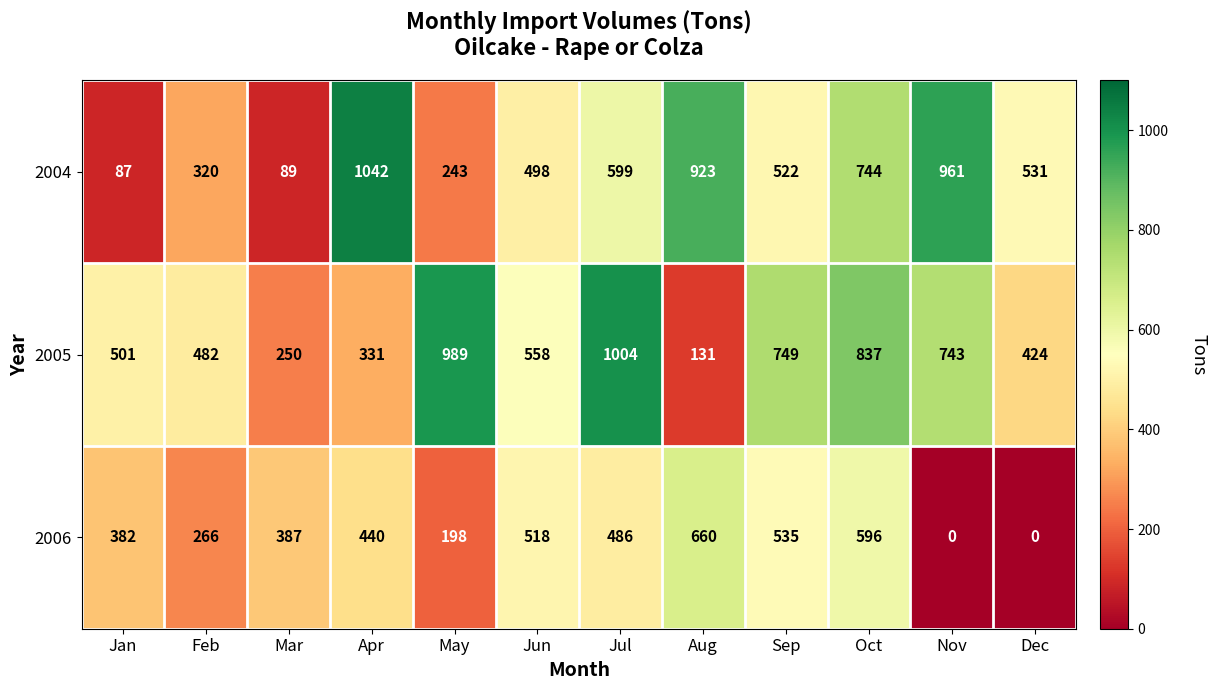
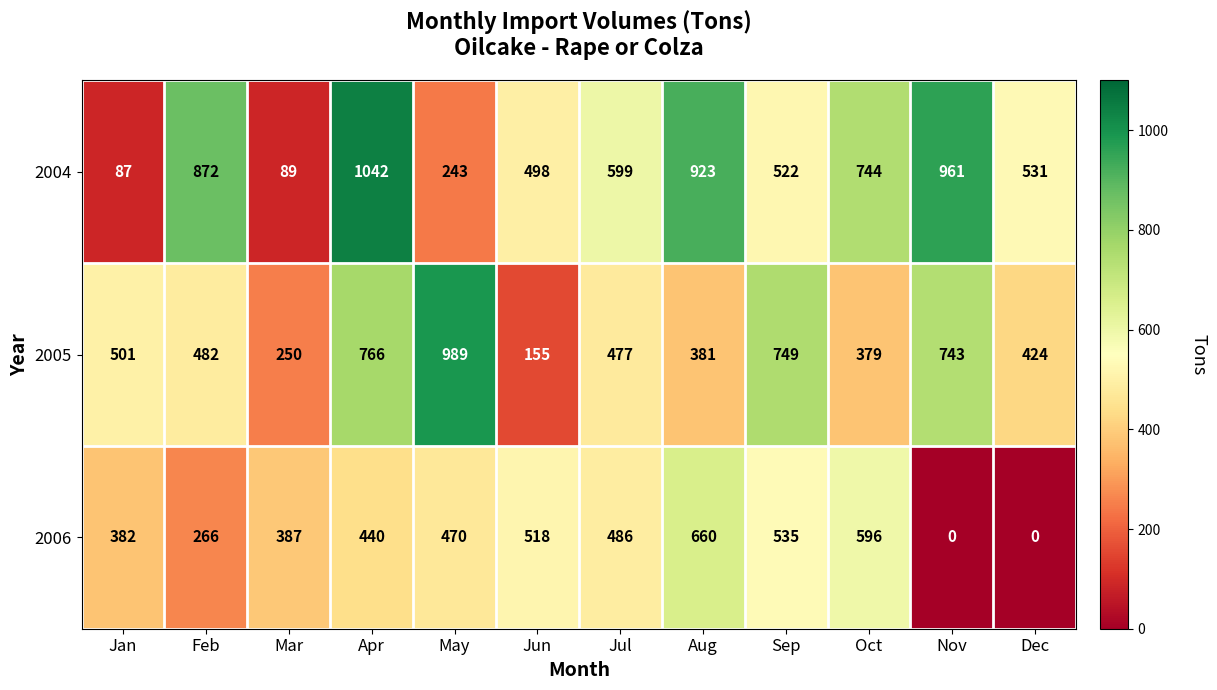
  {
    "2004": {
      "Jan": 87,
-     "Feb": 320,
+     "Feb": 872,
      "Mar": 89,
      "Apr": 1042,
      "May": 243,
      "Jun": 498,
      "Jul": 599,
      "Aug": 923,
      "Sep": 522,
      "Oct": 744,
      "Nov": 961,
      "Dec": 531
    },
    "2005": {
      "Jan": 501,
      "Feb": 482,
      "Mar": 250,
-     "Apr": 331,
+     "Apr": 766,
      "May": 989,
-     "Jun": 558,
-     "Jul": 1004,
-     "Aug": 131,
+     "Jun": 155,
+     "Jul": 477,
+     "Aug": 381,
      "Sep": 749,
-     "Oct": 837,
+     "Oct": 379,
      "Nov": 743,
      "Dec": 424
    },
    "2006": {
      "Jan": 382,
      "Feb": 266,
      "Mar": 387,
      "Apr": 440,
-     "May": 198,
+     "May": 470,
      "Jun": 518,
      "Jul": 486,
      "Aug": 660,
      "Sep": 535,
      "Oct": 596,
      "Nov": 0,
      "Dec": 0
    }
  }
